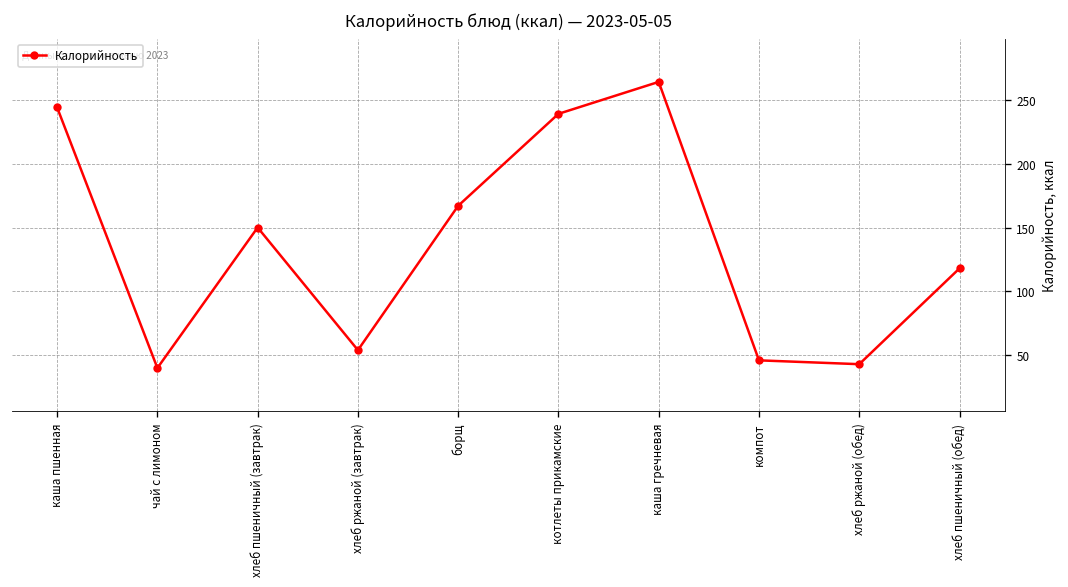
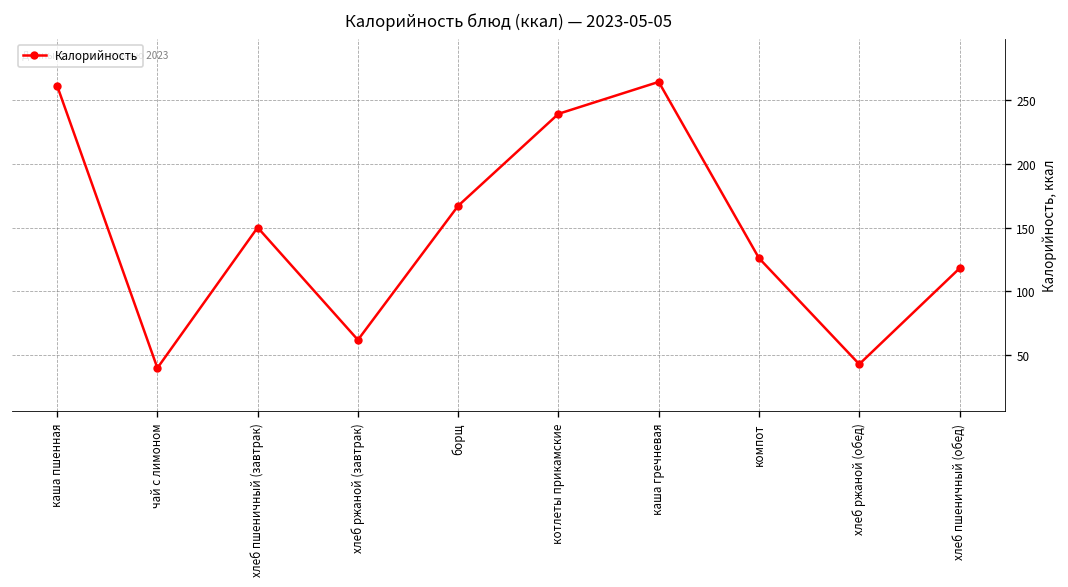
  {
-   "каша пшенная": 244,
+   "каша пшенная": 261,
    "чай с лимоном": 40,
    "хлеб пшеничный (завтрак)": 150,
-   "хлеб ржаной (завтрак)": 54,
+   "хлеб ржаной (завтрак)": 62,
    "борщ": 167,
    "котлеты прикамские": 239,
    "каша гречневая": 264,
-   "компот": 46,
+   "компот": 126,
    "хлеб ржаной (обед)": 43,
    "хлеб пшеничный (обед)": 118
  }
